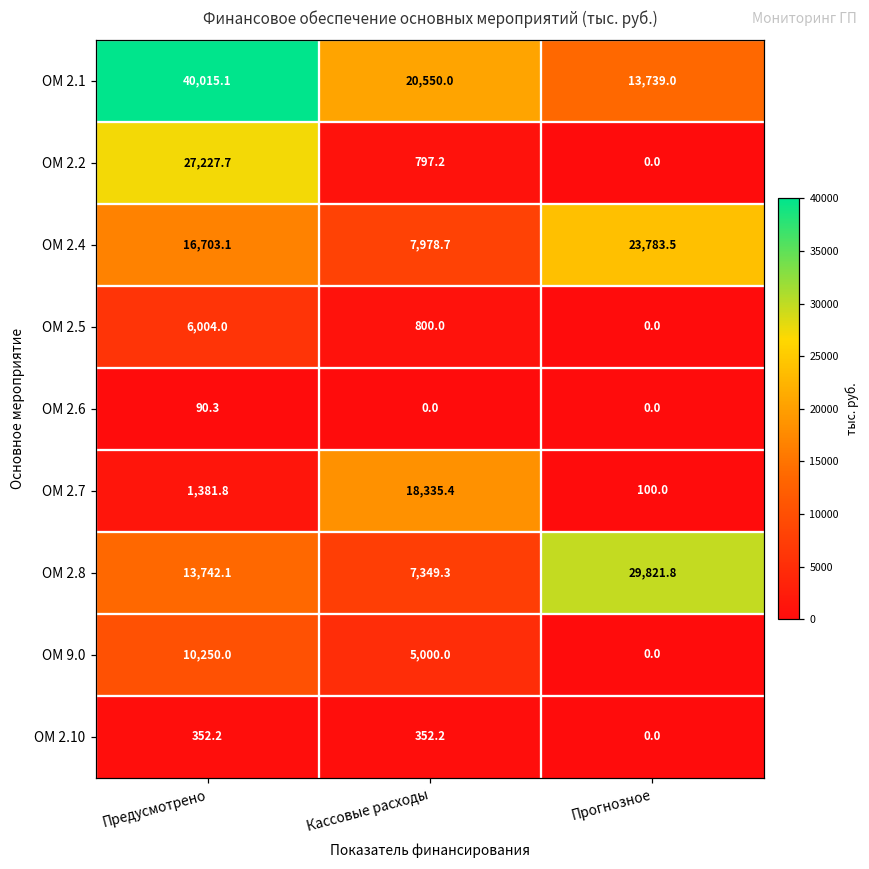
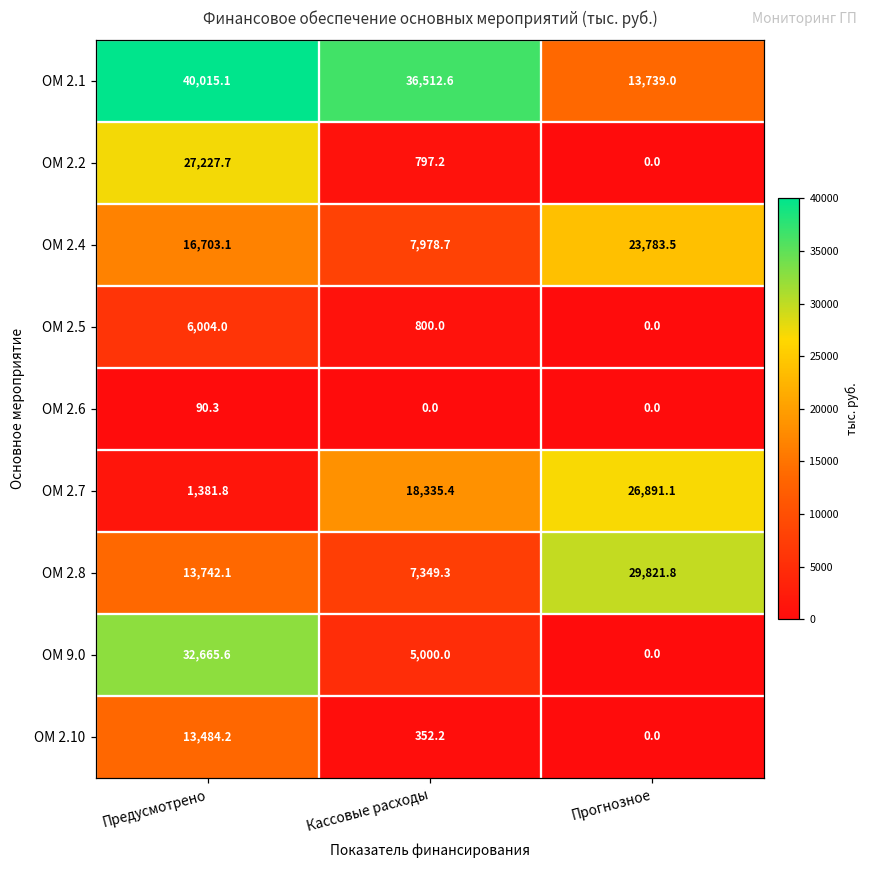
  {
    "ОМ 2.1": {
      "Предусмотрено": "40,015.1",
-     "Кассовые расходы": "20,550.0",
+     "Кассовые расходы": "36,512.6",
      "Прогнозное": "13,739.0"
    },
    "ОМ 2.2": {
      "Предусмотрено": "27,227.7",
      "Кассовые расходы": "797.2",
      "Прогнозное": "0.0"
    },
    "ОМ 2.4": {
      "Предусмотрено": "16,703.1",
      "Кассовые расходы": "7,978.7",
      "Прогнозное": "23,783.5"
    },
    "ОМ 2.5": {
      "Предусмотрено": "6,004.0",
      "Кассовые расходы": "800.0",
      "Прогнозное": "0.0"
    },
    "ОМ 2.6": {
      "Предусмотрено": "90.3",
      "Кассовые расходы": "0.0",
      "Прогнозное": "0.0"
    },
    "ОМ 2.7": {
      "Предусмотрено": "1,381.8",
      "Кассовые расходы": "18,335.4",
-     "Прогнозное": "100.0"
+     "Прогнозное": "26,891.1"
    },
    "ОМ 2.8": {
      "Предусмотрено": "13,742.1",
      "Кассовые расходы": "7,349.3",
      "Прогнозное": "29,821.8"
    },
    "ОМ 9.0": {
-     "Предусмотрено": "10,250.0",
+     "Предусмотрено": "32,665.6",
      "Кассовые расходы": "5,000.0",
      "Прогнозное": "0.0"
    },
    "ОМ 2.10": {
-     "Предусмотрено": "352.2",
+     "Предусмотрено": "13,484.2",
      "Кассовые расходы": "352.2",
      "Прогнозное": "0.0"
    }
  }
